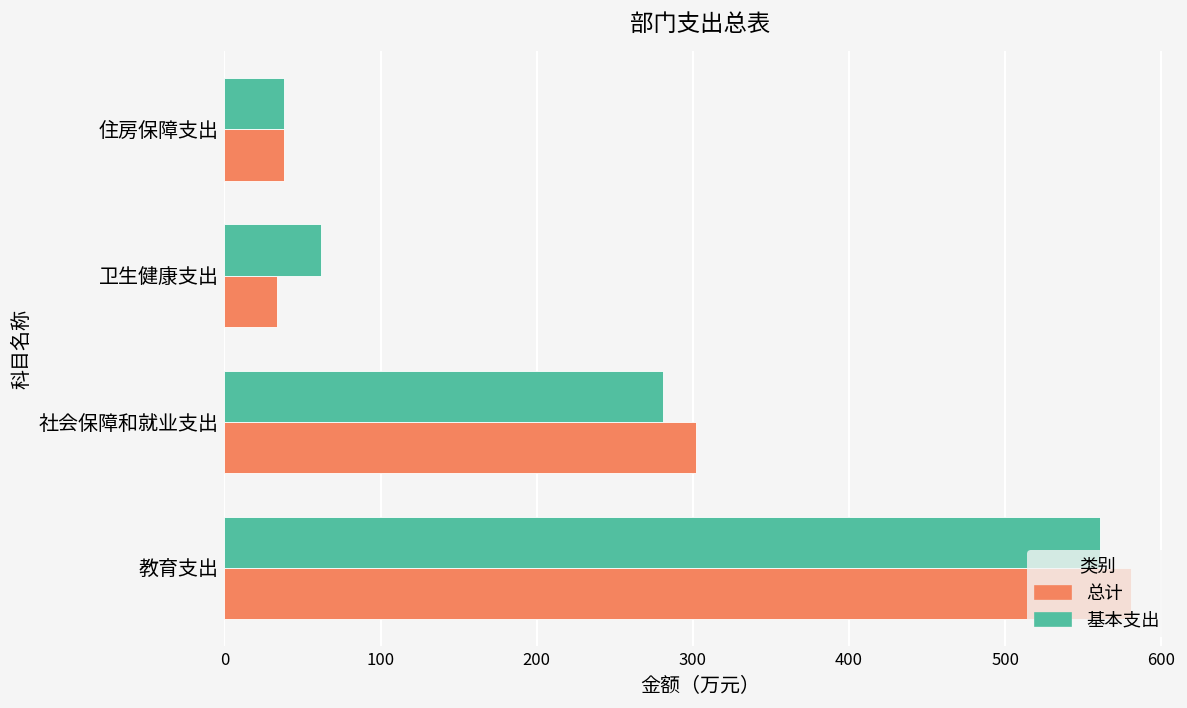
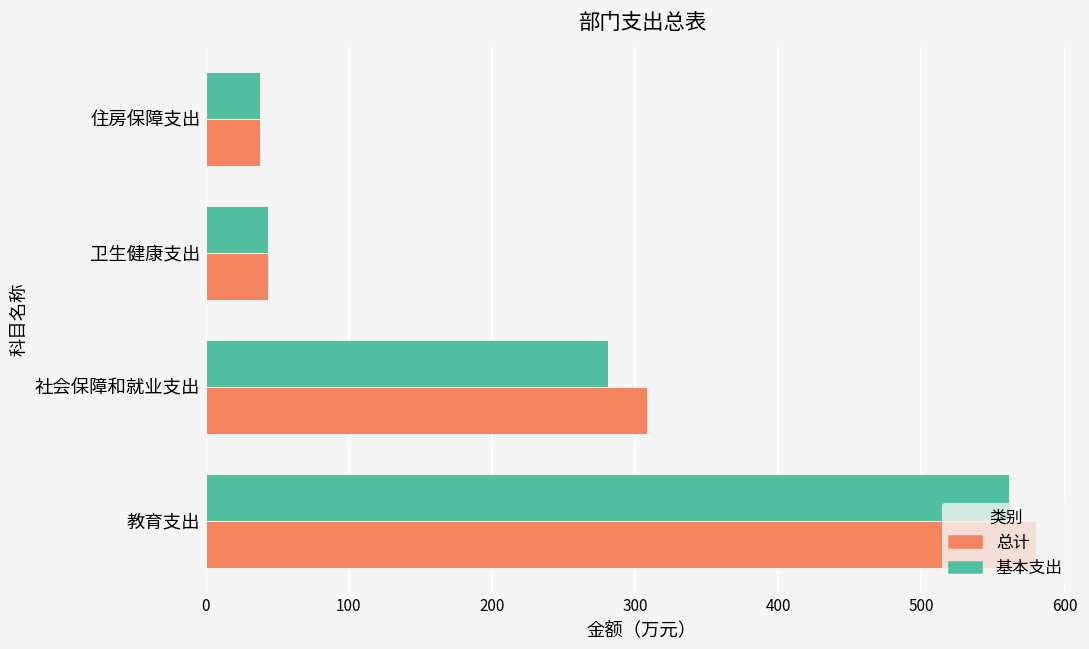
  {
    "总计": {
      "住房保障支出": 38,
-     "卫生健康支出": 33,
-     "社会保障和就业支出": 302
+     "卫生健康支出": 44,
+     "社会保障和就业支出": 309
    },
    "基本支出": {
      "住房保障支出": 38,
-     "卫生健康支出": 62,
+     "卫生健康支出": 44,
      "社会保障和就业支出": 281,
      "教育支出": 561
    }
  }
